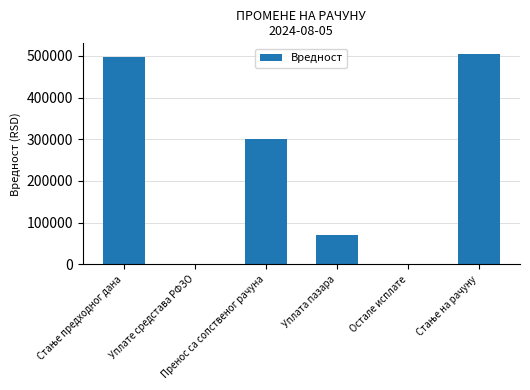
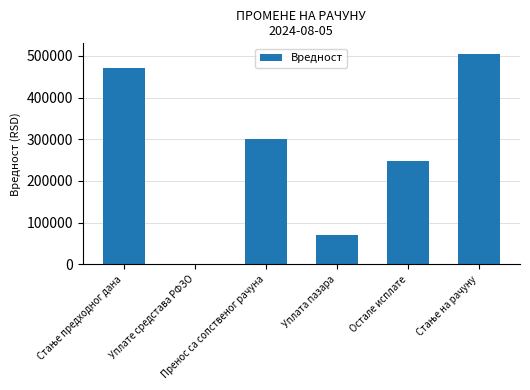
  {
-   "Стање предходног дана": 500000,
+   "Стање предходног дана": 470000,
    "Уплате средстава РФЗО": 0,
    "Пренос са сопственог рачуна": 300000,
    "Уплата пазара": 70000,
-   "Остале исплате": 0,
+   "Остале исплате": 250000,
    "Стање на рачуну": 500000
  }
